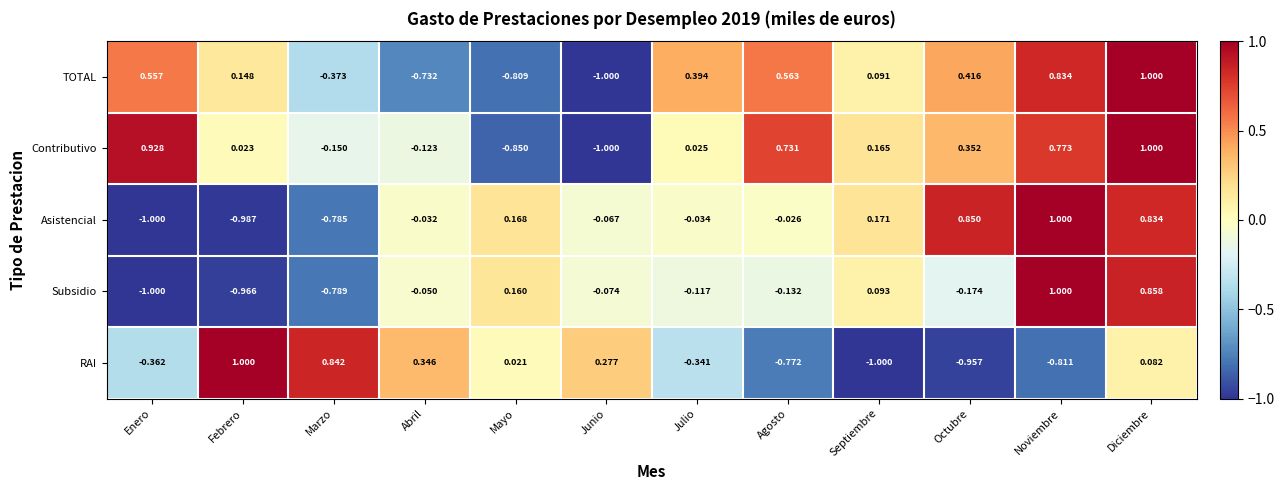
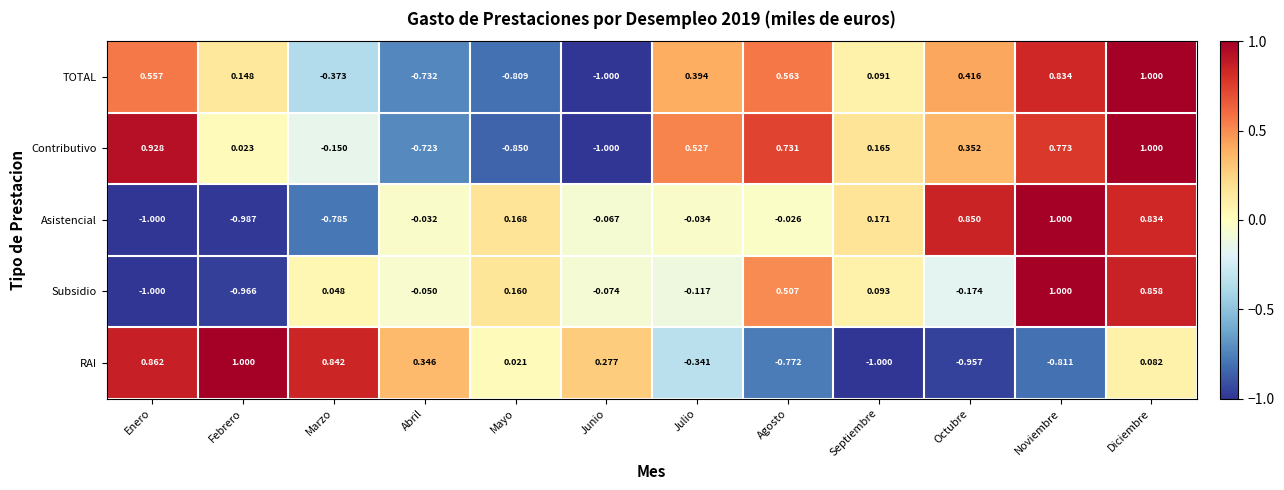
  {
    "TOTAL": {
      "Enero": 0.557,
      "Febrero": 0.148,
      "Marzo": -0.373,
      "Abril": -0.732,
      "Mayo": -0.809,
      "Junio": -1.000,
      "Julio": 0.394,
      "Agosto": 0.563,
      "Septiembre": 0.091,
      "Octubre": 0.416,
      "Noviembre": 0.834,
      "Diciembre": 1.000
    },
    "Contributivo": {
      "Enero": 0.928,
      "Febrero": 0.023,
      "Marzo": -0.150,
-     "Abril": -0.123,
+     "Abril": -0.723,
      "Mayo": -0.850,
      "Junio": -1.000,
-     "Julio": 0.025,
+     "Julio": 0.527,
      "Agosto": 0.731,
      "Septiembre": 0.165,
      "Octubre": 0.352,
      "Noviembre": 0.773,
      "Diciembre": 1.000
    },
    "Asistencial": {
      "Enero": -1.000,
      "Febrero": -0.987,
      "Marzo": -0.785,
      "Abril": -0.032,
      "Mayo": 0.168,
      "Junio": -0.067,
      "Julio": -0.034,
      "Agosto": -0.026,
      "Septiembre": 0.171,
      "Octubre": 0.850,
      "Noviembre": 1.000,
      "Diciembre": 0.834
    },
    "Subsidio": {
      "Enero": -1.000,
      "Febrero": -0.966,
-     "Marzo": -0.789,
+     "Marzo": 0.048,
      "Abril": -0.050,
      "Mayo": 0.160,
      "Junio": -0.074,
      "Julio": -0.117,
-     "Agosto": -0.132,
+     "Agosto": 0.507,
      "Septiembre": 0.093,
      "Octubre": -0.174,
      "Noviembre": 1.000,
      "Diciembre": 0.858
    },
    "RAI": {
-     "Enero": -0.362,
+     "Enero": 0.862,
      "Febrero": 1.000,
      "Marzo": 0.842,
      "Abril": 0.346,
      "Mayo": 0.021,
      "Junio": 0.277,
      "Julio": -0.341,
      "Agosto": -0.772,
      "Septiembre": -1.000,
      "Octubre": -0.957,
      "Noviembre": -0.811,
      "Diciembre": 0.082
    }
  }
